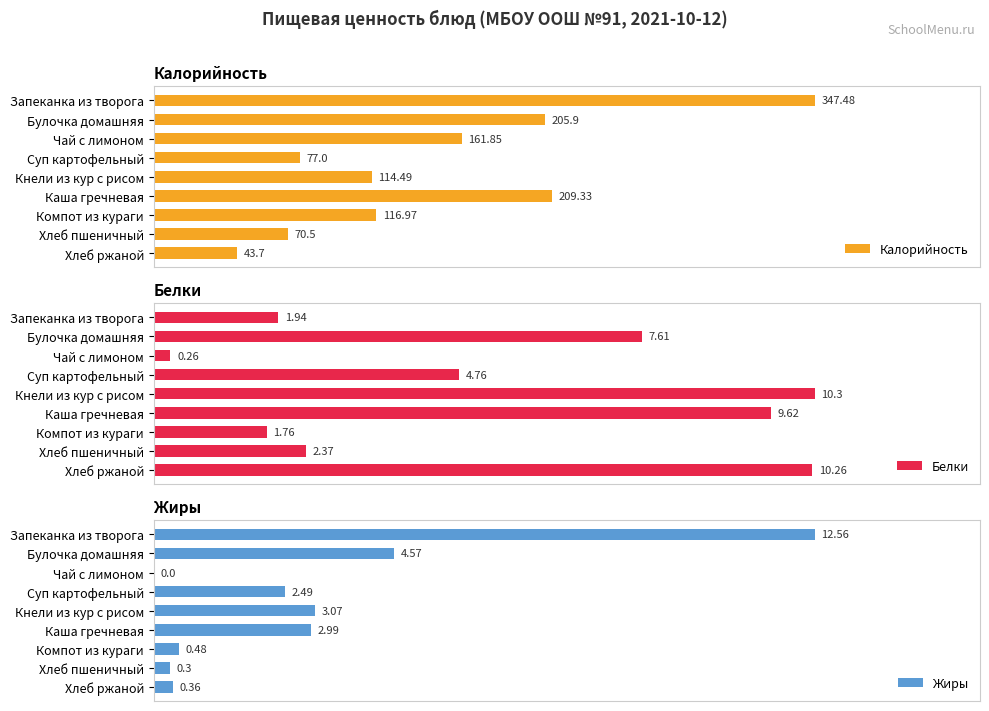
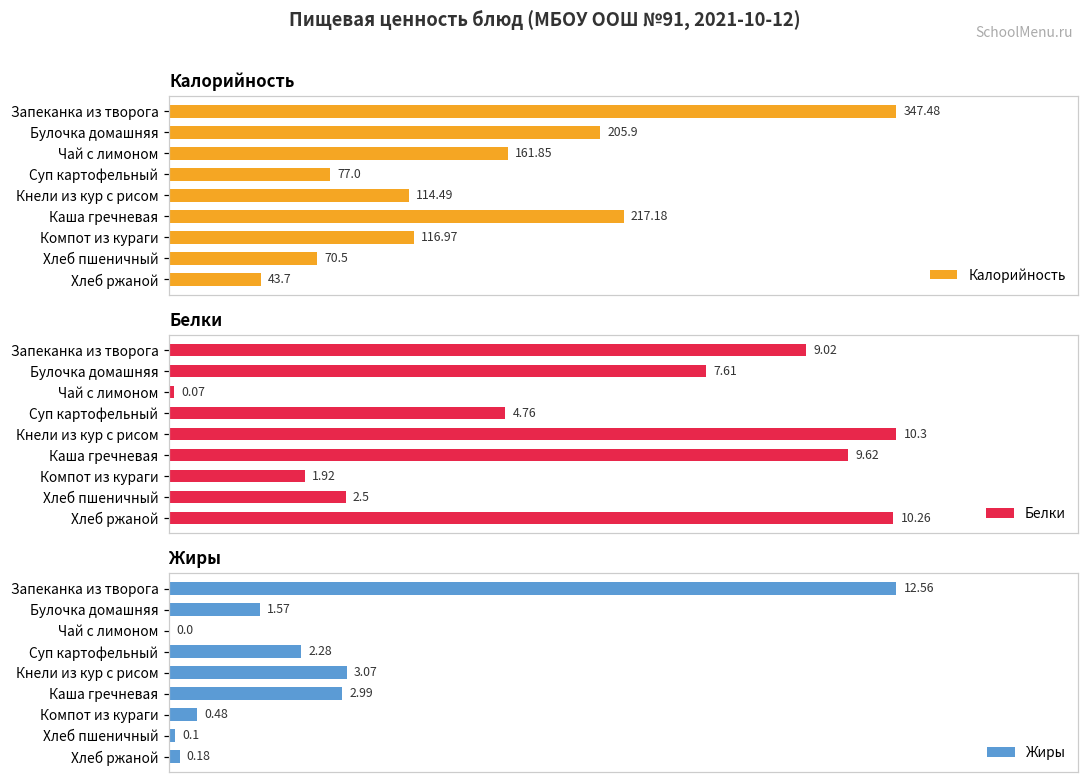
  {
    "Калорийность": {
      "Запеканка из творога": 347.48,
      "Булочка домашняя": 205.9,
      "Чай с лимоном": 161.85,
      "Суп картофельный": 77.0,
      "Кнели из кур с рисом": 114.49,
-     "Каша гречневая": 209.33,
+     "Каша гречневая": 217.18,
      "Компот из кураги": 116.97,
      "Хлеб пшеничный": 70.5,
      "Хлеб ржаной": 43.7
    },
    "Белки": {
-     "Запеканка из творога": 1.94,
+     "Запеканка из творога": 9.02,
      "Булочка домашняя": 7.61,
-     "Чай с лимоном": 0.26,
+     "Чай с лимоном": 0.07,
      "Суп картофельный": 4.76,
      "Кнели из кур с рисом": 10.3,
      "Каша гречневая": 9.62,
-     "Компот из кураги": 1.76,
-     "Хлеб пшеничный": 2.37,
+     "Компот из кураги": 1.92,
+     "Хлеб пшеничный": 2.5,
      "Хлеб ржаной": 10.26
    },
    "Жиры": {
      "Запеканка из творога": 12.56,
-     "Булочка домашняя": 4.57,
+     "Булочка домашняя": 1.57,
      "Чай с лимоном": 0.0,
-     "Суп картофельный": 2.49,
+     "Суп картофельный": 2.28,
      "Кнели из кур с рисом": 3.07,
      "Каша гречневая": 2.99,
      "Компот из кураги": 0.48,
-     "Хлеб пшеничный": 0.3,
-     "Хлеб ржаной": 0.36
+     "Хлеб пшеничный": 0.1,
+     "Хлеб ржаной": 0.18
    }
  }
